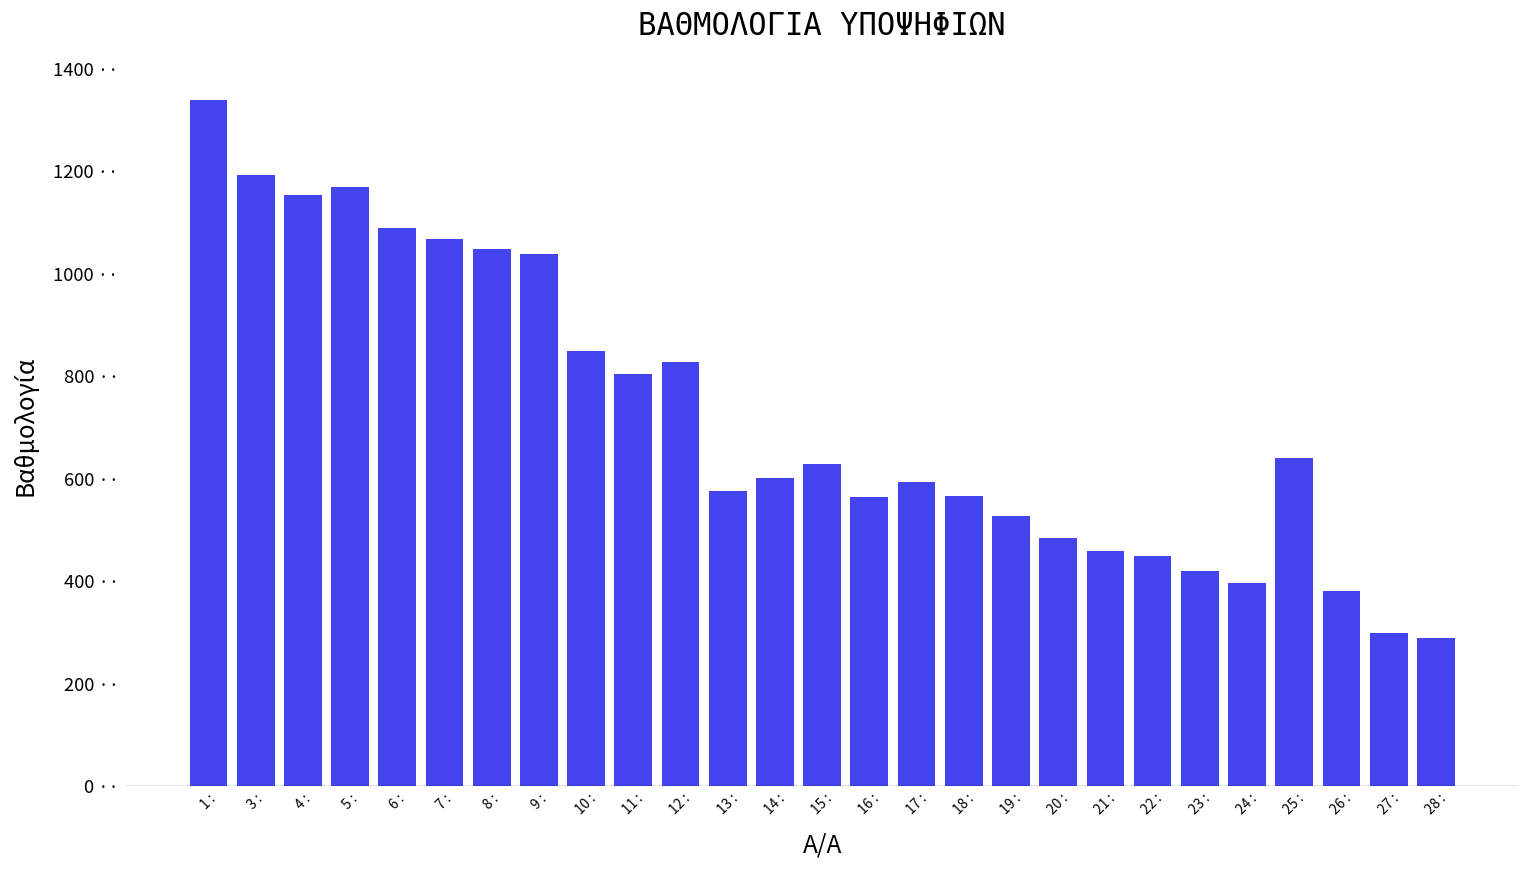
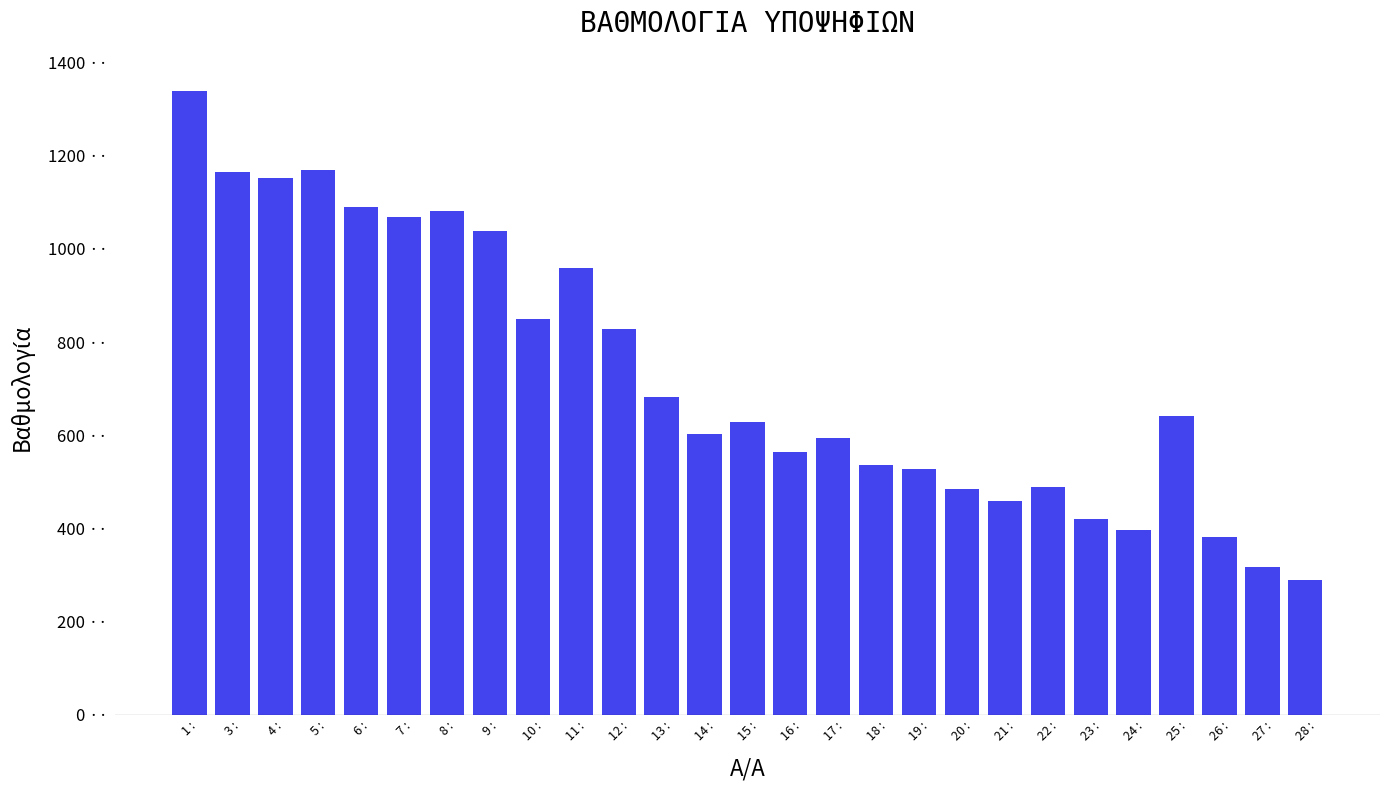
  {
    "1 :": "1340 ··",
-   "3 :": "1190 ··",
+   "3 :": "1170 ··",
    "4 :": "1150 ··",
    "5 :": "1170 ··",
    "6 :": "1090 ··",
    "7 :": "1070 ··",
-   "8 :": "1050 ··",
+   "8 :": "1080 ··",
    "9 :": "1040 ··",
    "10 :": "850 ··",
-   "11 :": "800 ··",
+   "11 :": "960 ··",
    "12 :": "830 ··",
-   "13 :": "580 ··",
+   "13 :": "680 ··",
    "14 :": "600 ··",
    "15 :": "630 ··",
    "16 :": "570 ··",
    "17 :": "590 ··",
-   "18 :": "570 ··",
+   "18 :": "540 ··",
    "19 :": "530 ··",
    "20 :": "480 ··",
    "21 :": "460 ··",
-   "22 :": "450 ··",
+   "22 :": "490 ··",
    "23 :": "420 ··",
    "24 :": "400 ··",
    "25 :": "640 ··",
    "26 :": "380 ··",
-   "27 :": "300 ··",
+   "27 :": "320 ··",
    "28 :": "290 ··"
  }
